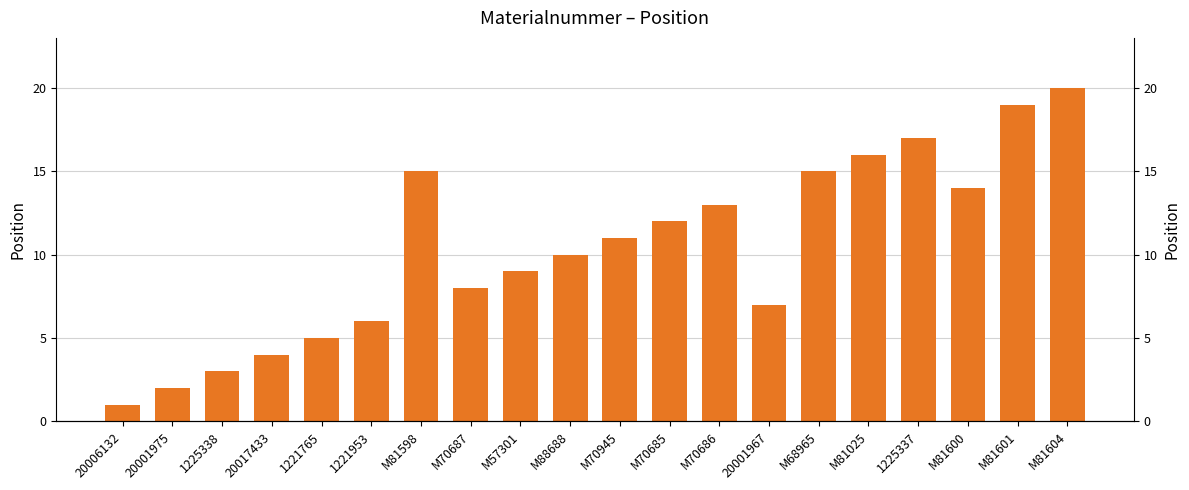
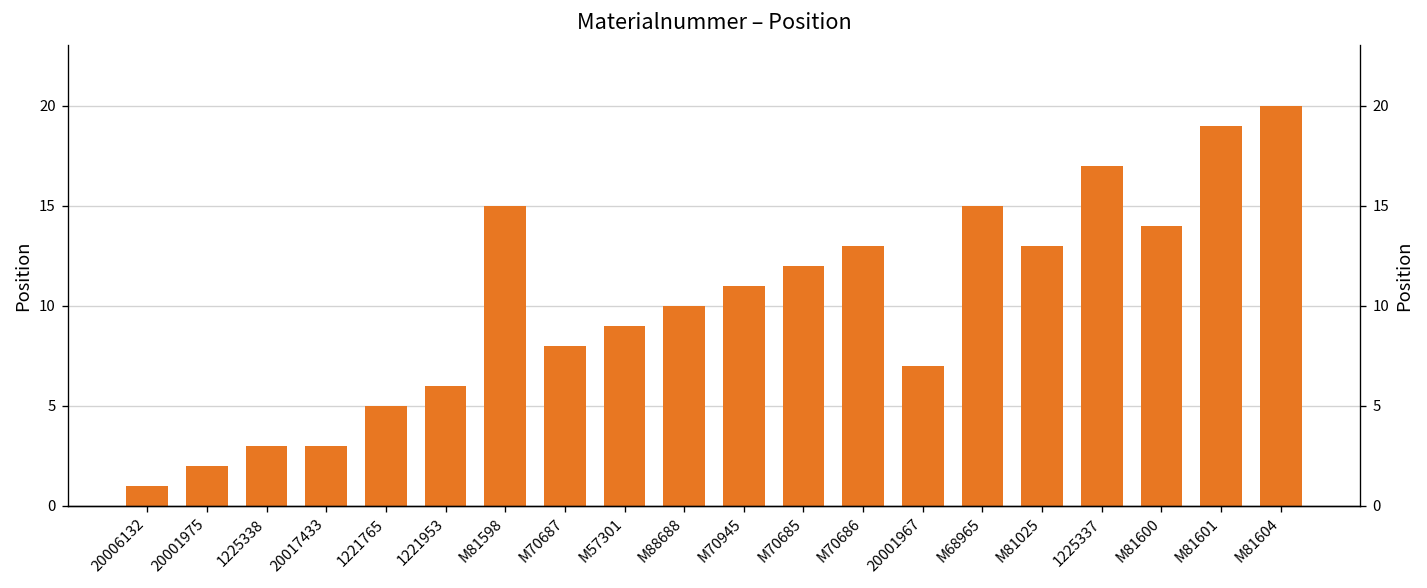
  {
    "20006132": 1,
    "20001975": 2,
    "1225338": 3,
-   "20017433": 4,
+   "20017433": 3,
    "1221765": 5,
    "1221953": 6,
    "M81598": 15,
    "M70687": 8,
    "M57301": 9,
    "M88688": 10,
    "M70945": 11,
    "M70685": 12,
    "M70686": 13,
    "20001967": 7,
    "M68965": 15,
-   "M81025": 16,
+   "M81025": 13,
    "1225337": 17,
    "M81600": 14,
    "M81601": 19,
    "M81604": 20
  }
